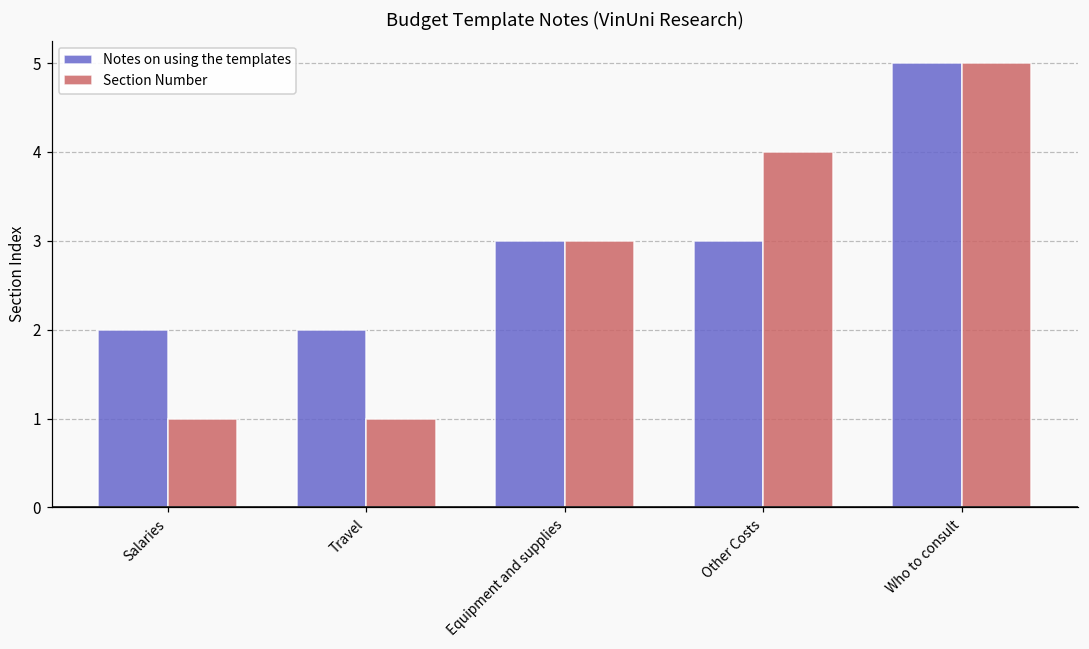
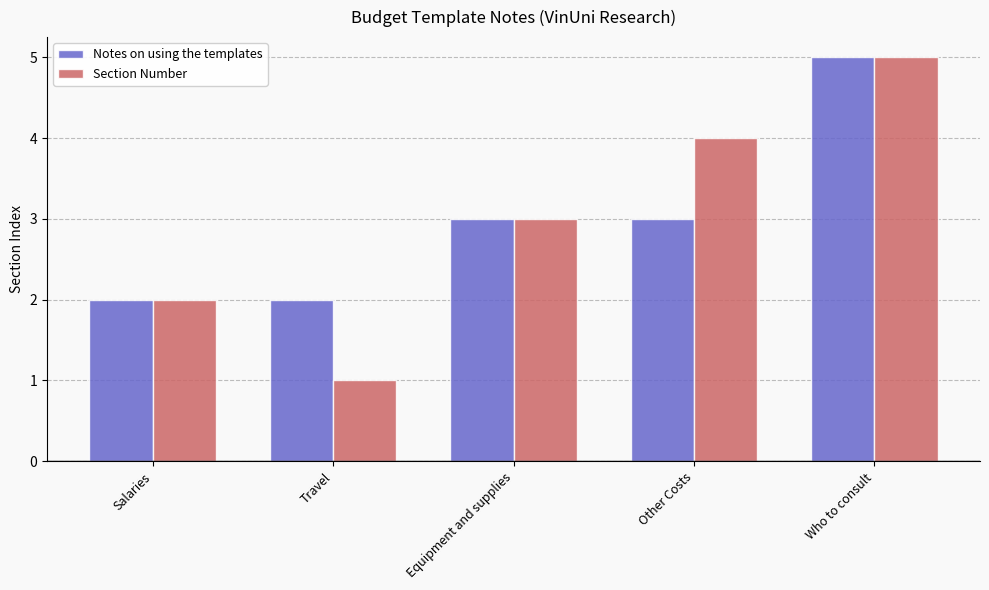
  {
    "Notes on using the templates": {
      "Salaries": 2,
      "Travel": 2,
      "Equipment and supplies": 3,
      "Other Costs": 3,
      "Who to consult": 5
    },
    "Section Number": {
-     "Salaries": 1,
+     "Salaries": 2,
      "Travel": 1,
      "Equipment and supplies": 3,
      "Other Costs": 4,
      "Who to consult": 5
    }
  }
